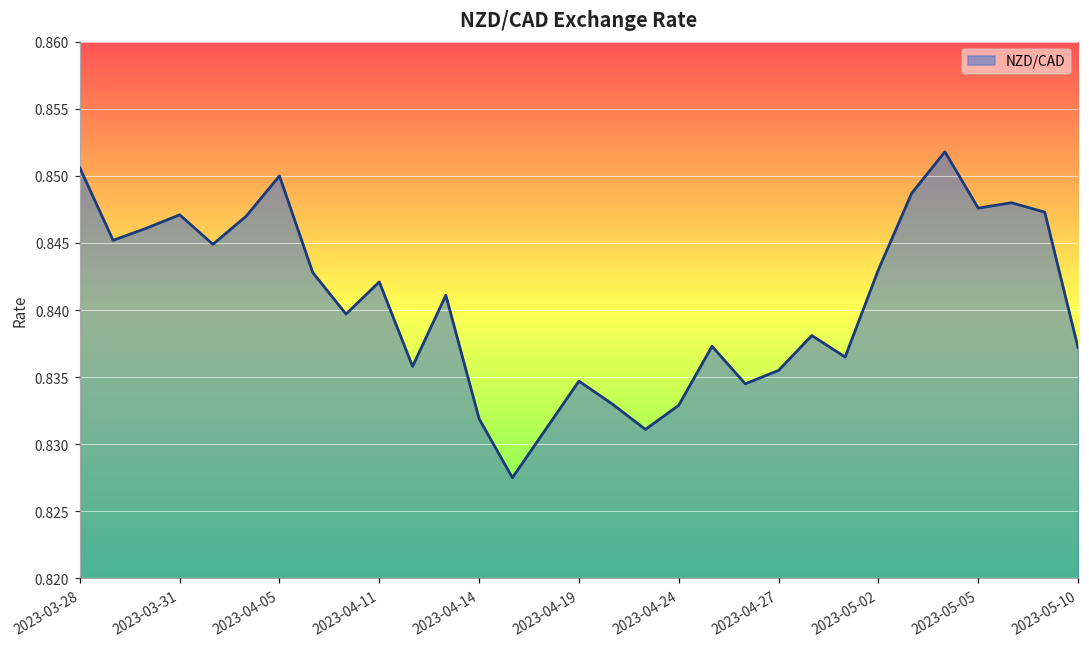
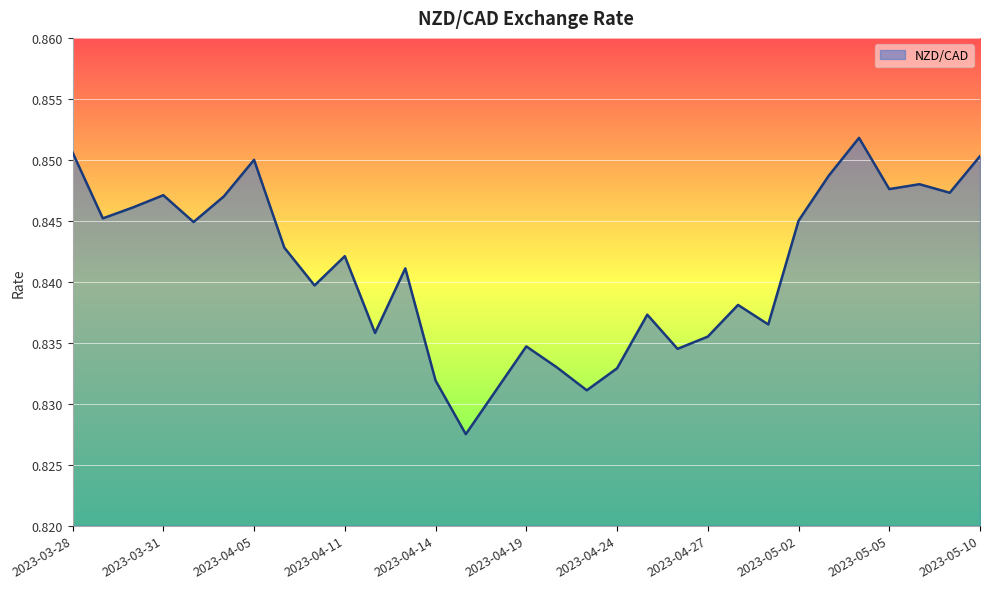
  {
    "2023-03-28": 0.8506,
    "2023-03-31": 0.8471,
    "2023-04-05": 0.8500,
    "2023-04-11": 0.8421,
    "2023-04-14": 0.8319,
    "2023-04-19": 0.8347,
    "2023-04-24": 0.8329,
    "2023-04-27": 0.8355,
-   "2023-05-02": 0.843,
+   "2023-05-02": 0.845,
    "2023-05-05": 0.8476,
-   "2023-05-10": 0.8372
+   "2023-05-10": 0.8503
  }
